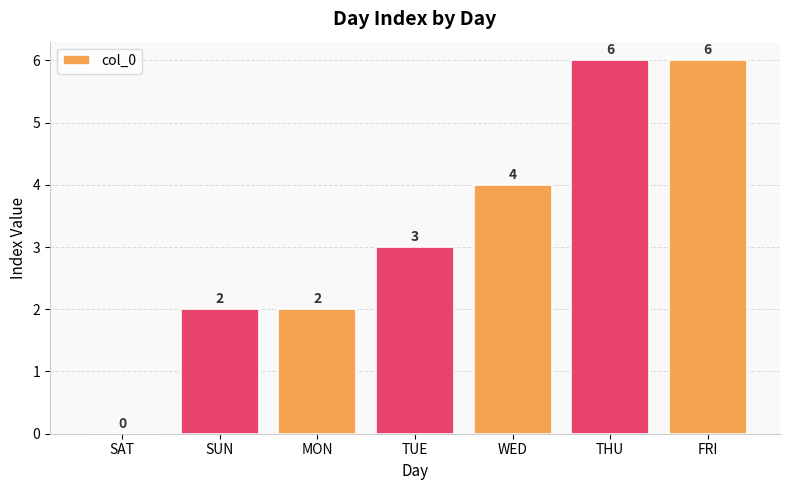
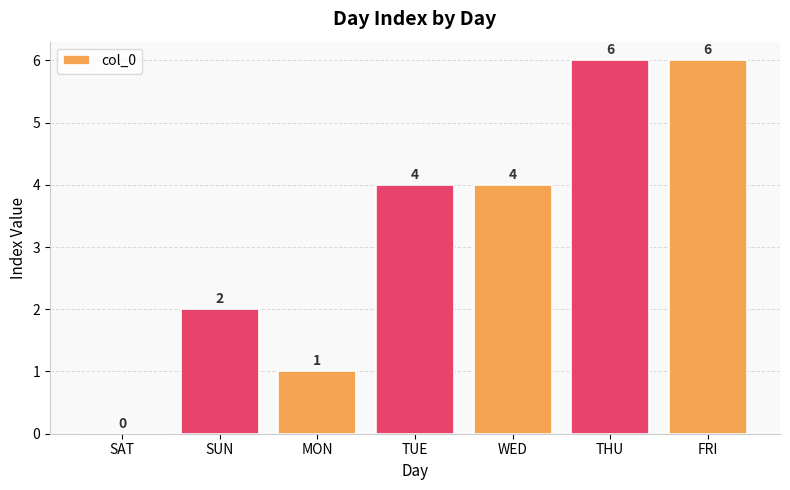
  {
    "SAT": 0,
    "SUN": 2,
-   "MON": 2,
-   "TUE": 3,
+   "MON": 1,
+   "TUE": 4,
    "WED": 4,
    "THU": 6,
    "FRI": 6
  }
